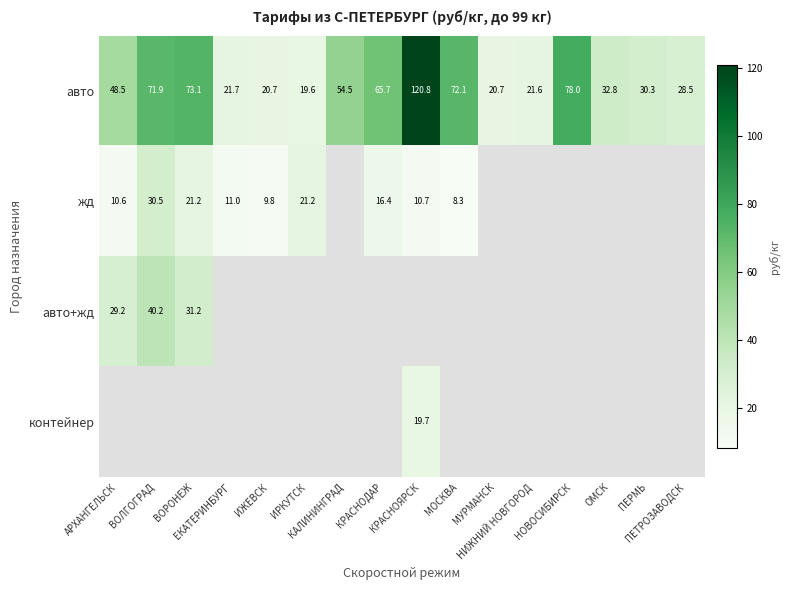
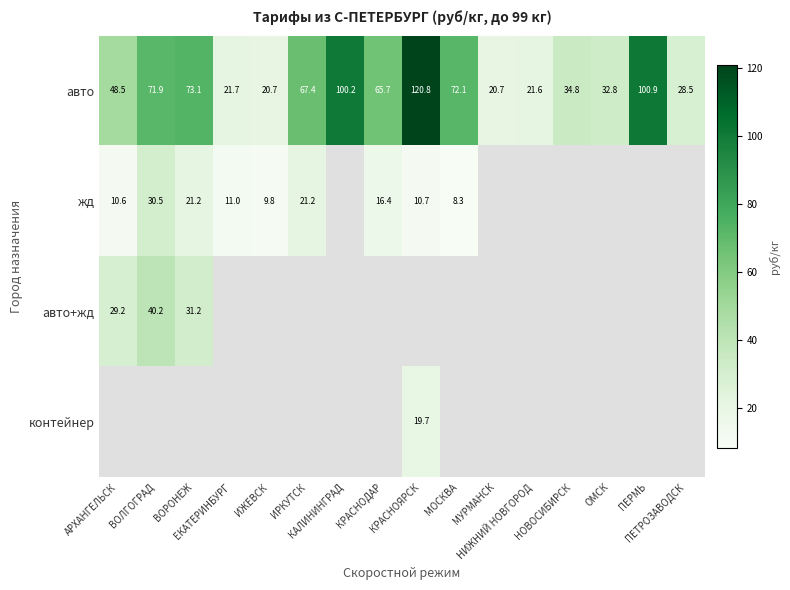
  {
    "авто": {
      "АРХАНГЕЛЬСК": 48.5,
      "ВОЛГОГРАД": 71.9,
      "ВОРОНЕЖ": 73.1,
      "ЕКАТЕРИНБУРГ": 21.7,
      "ИЖЕВСК": 20.7,
-     "ИРКУТСК": 19.6,
-     "КАЛИНИНГРАД": 54.5,
+     "ИРКУТСК": 67.4,
+     "КАЛИНИНГРАД": 100.2,
      "КРАСНОДАР": 65.7,
      "КРАСНОЯРСК": 120.8,
      "МОСКВА": 72.1,
      "МУРМАНСК": 20.7,
      "НИЖНИЙ НОВГОРОД": 21.6,
-     "НОВОСИБИРСК": 78.0,
+     "НОВОСИБИРСК": 34.8,
      "ОМСК": 32.8,
-     "ПЕРМЬ": 30.3,
+     "ПЕРМЬ": 100.9,
      "ПЕТРОЗАВОДСК": 28.5
    },
    "жд": {
      "АРХАНГЕЛЬСК": 10.6,
      "ВОЛГОГРАД": 30.5,
      "ВОРОНЕЖ": 21.2,
      "ЕКАТЕРИНБУРГ": 11.0,
      "ИЖЕВСК": 9.8,
      "ИРКУТСК": 21.2,
      "КРАСНОДАР": 16.4,
      "КРАСНОЯРСК": 10.7,
      "МОСКВА": 8.3
    },
    "авто+жд": {
      "АРХАНГЕЛЬСК": 29.2,
      "ВОЛГОГРАД": 40.2,
      "ВОРОНЕЖ": 31.2
    },
    "контейнер": {
      "КРАСНОЯРСК": 19.7
    }
  }
